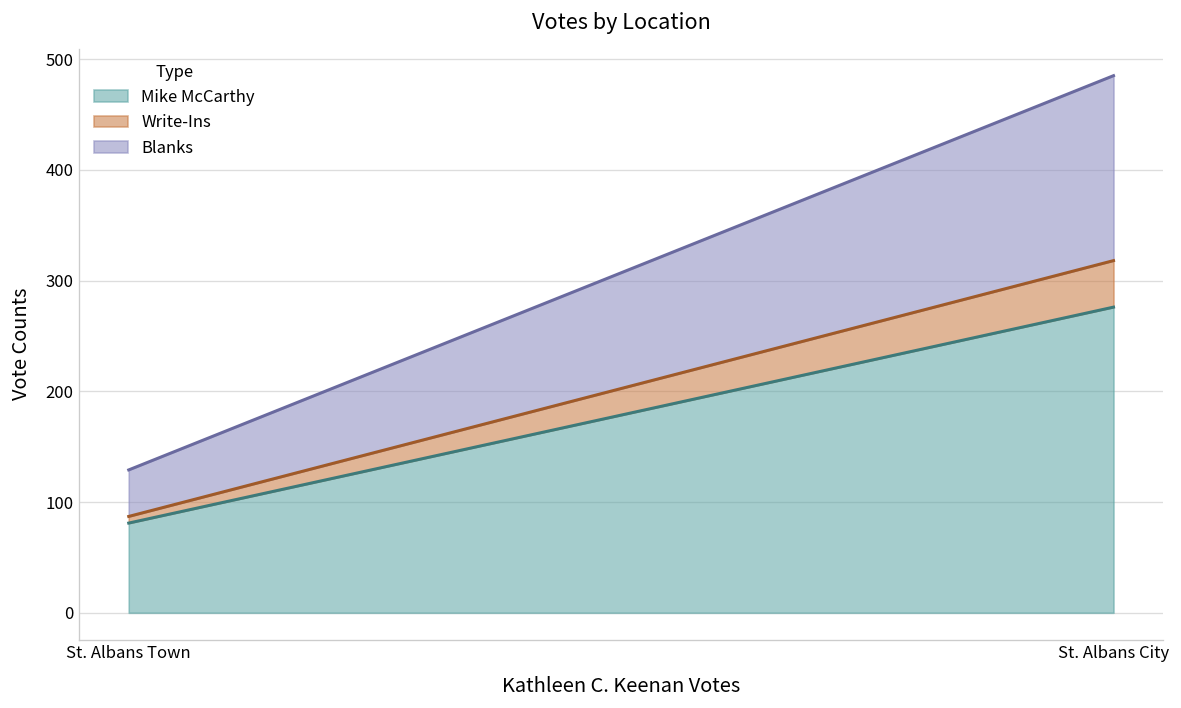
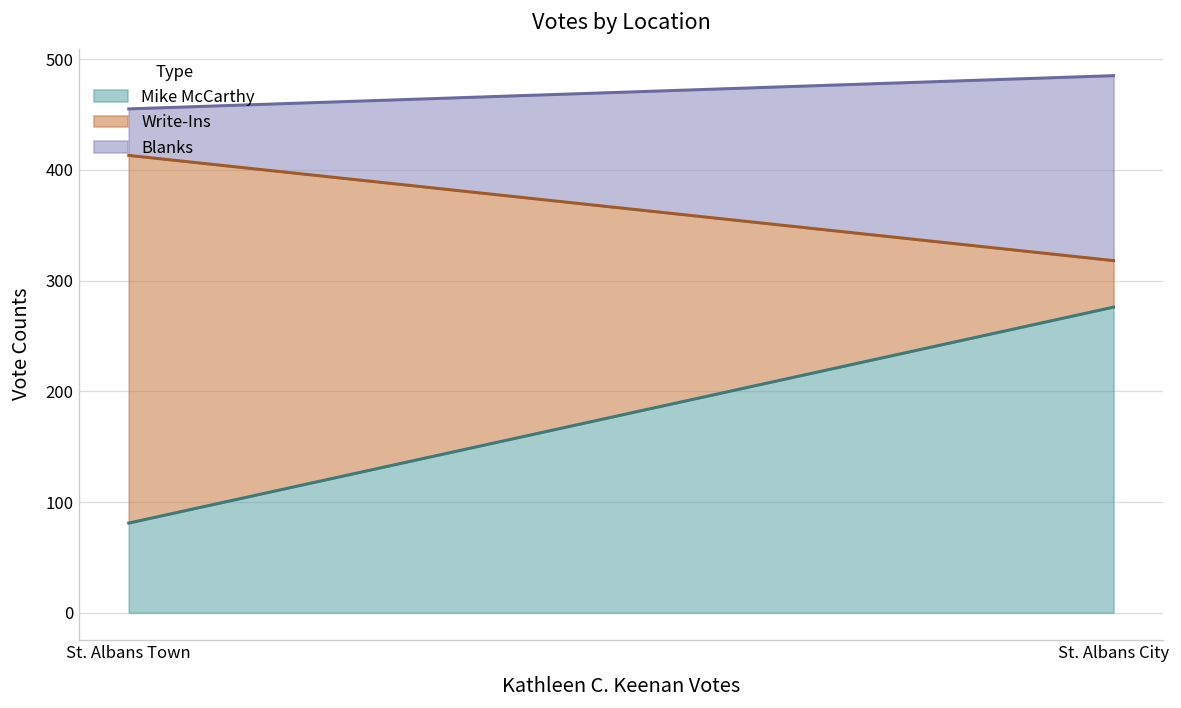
  {
    "Write-Ins": {
-     "St. Albans Town": 10,
+     "St. Albans Town": 330,
      "St. Albans City": 40
    }
  }
